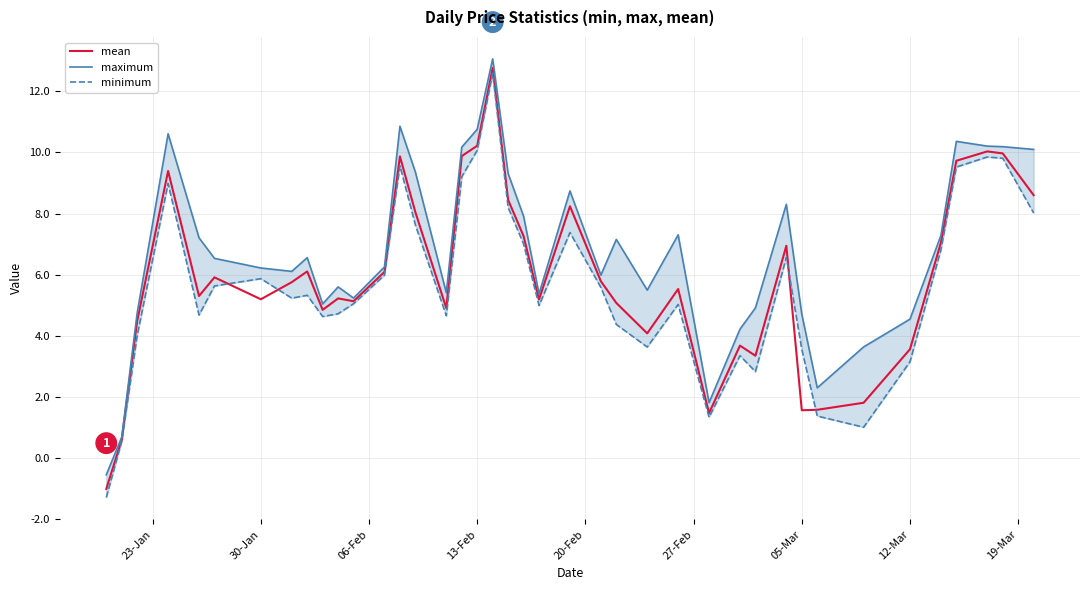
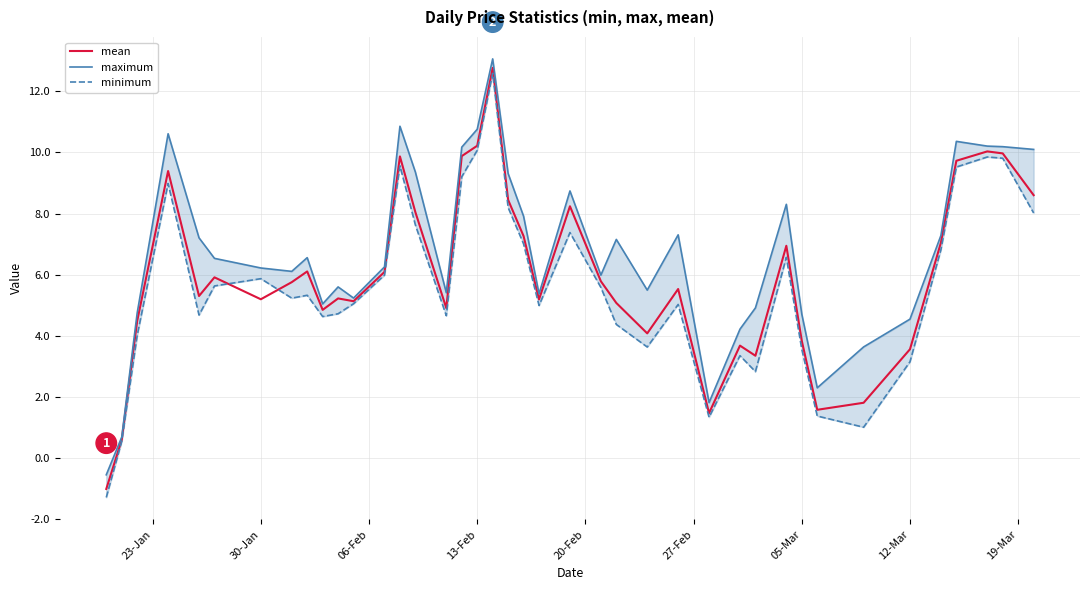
  {
    "mean": {
      "30-Jan": 5.2,
      "13-Feb": 10.2,
-     "05-Mar": 1.6,
+     "05-Mar": 3.8,
      "12-Mar": 3.6
    }
  }
